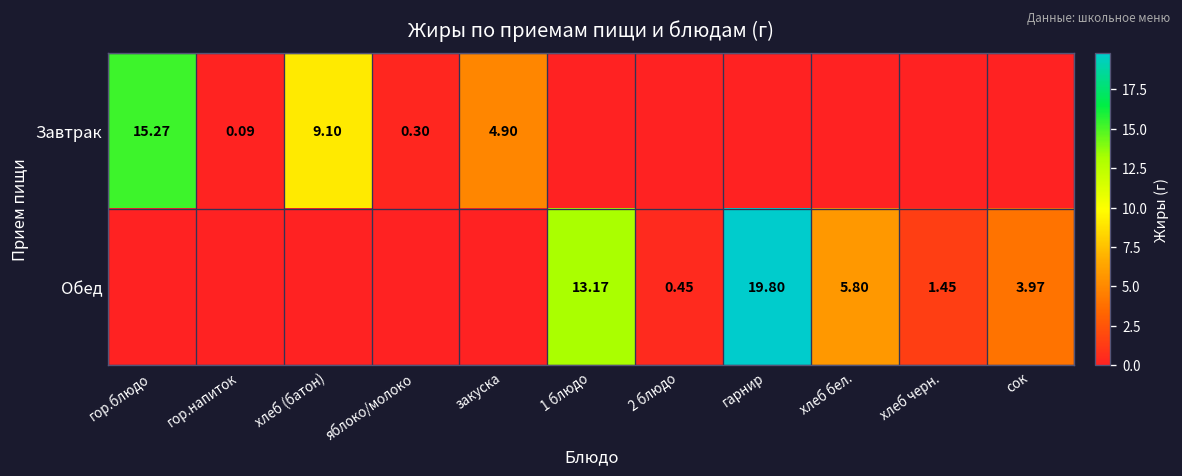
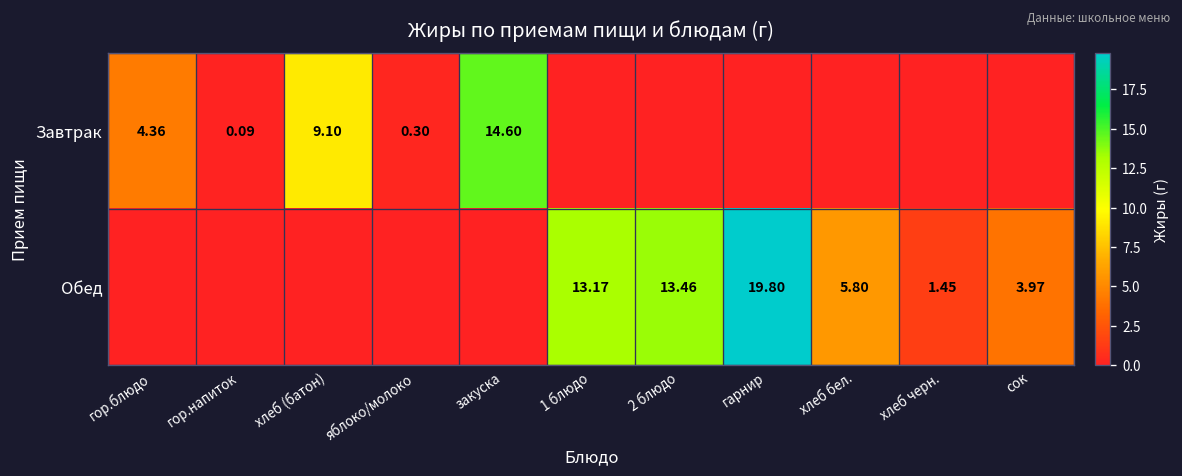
  {
    "Завтрак": {
-     "гор.блюдо": 15.27,
+     "гор.блюдо": 4.36,
      "гор.напиток": 0.09,
      "хлеб (батон)": 9.10,
      "яблоко/молоко": 0.30,
-     "закуска": 4.90
+     "закуска": 14.60
    },
    "Обед": {
      "1 блюдо": 13.17,
-     "2 блюдо": 0.45,
+     "2 блюдо": 13.46,
      "гарнир": 19.80,
      "хлеб бел.": 5.80,
      "хлеб черн.": 1.45,
      "сок": 3.97
    }
  }
